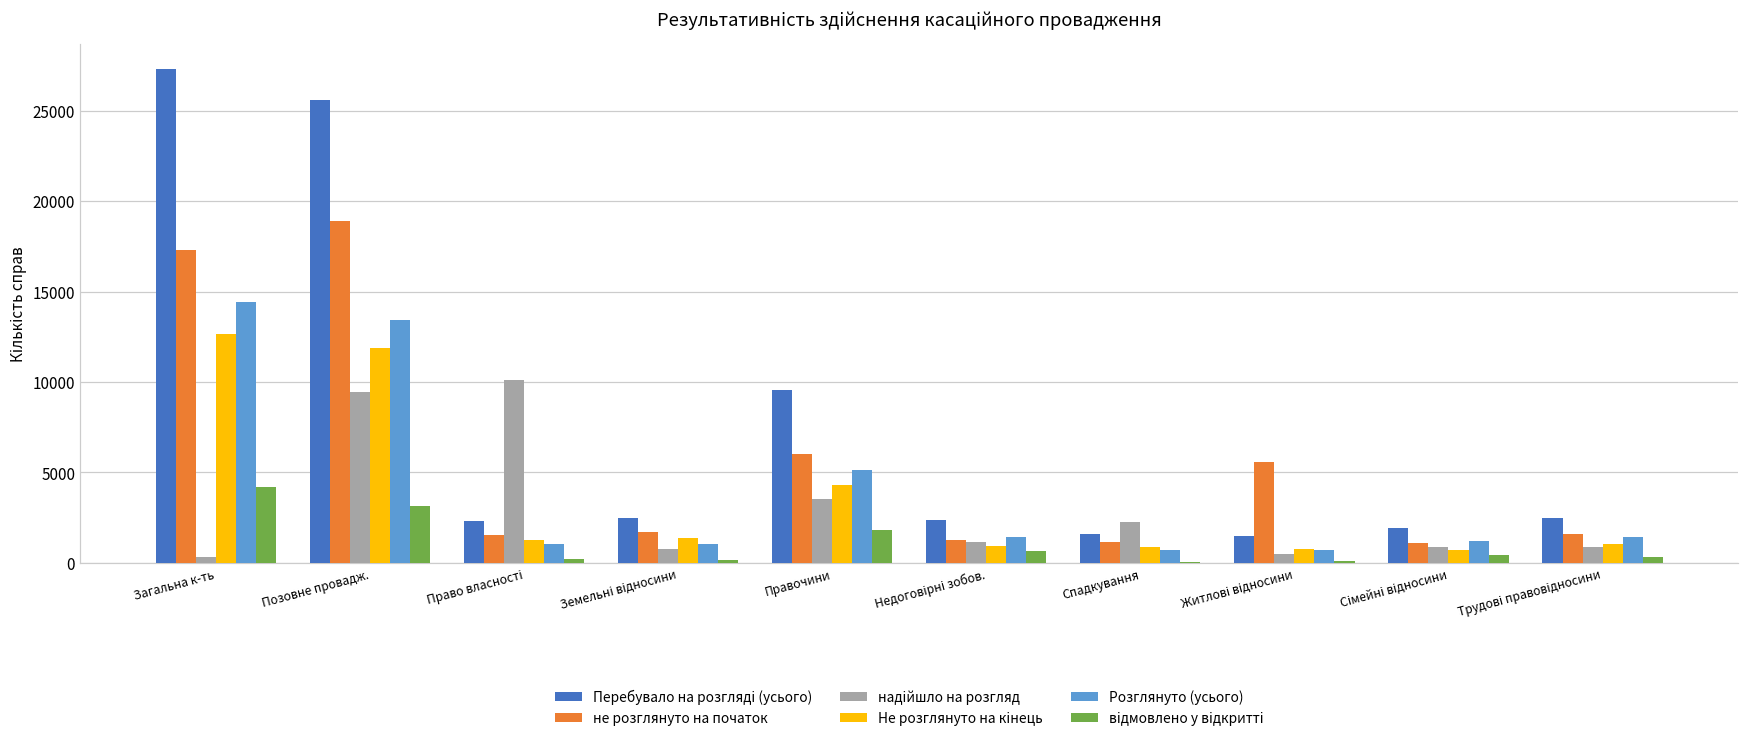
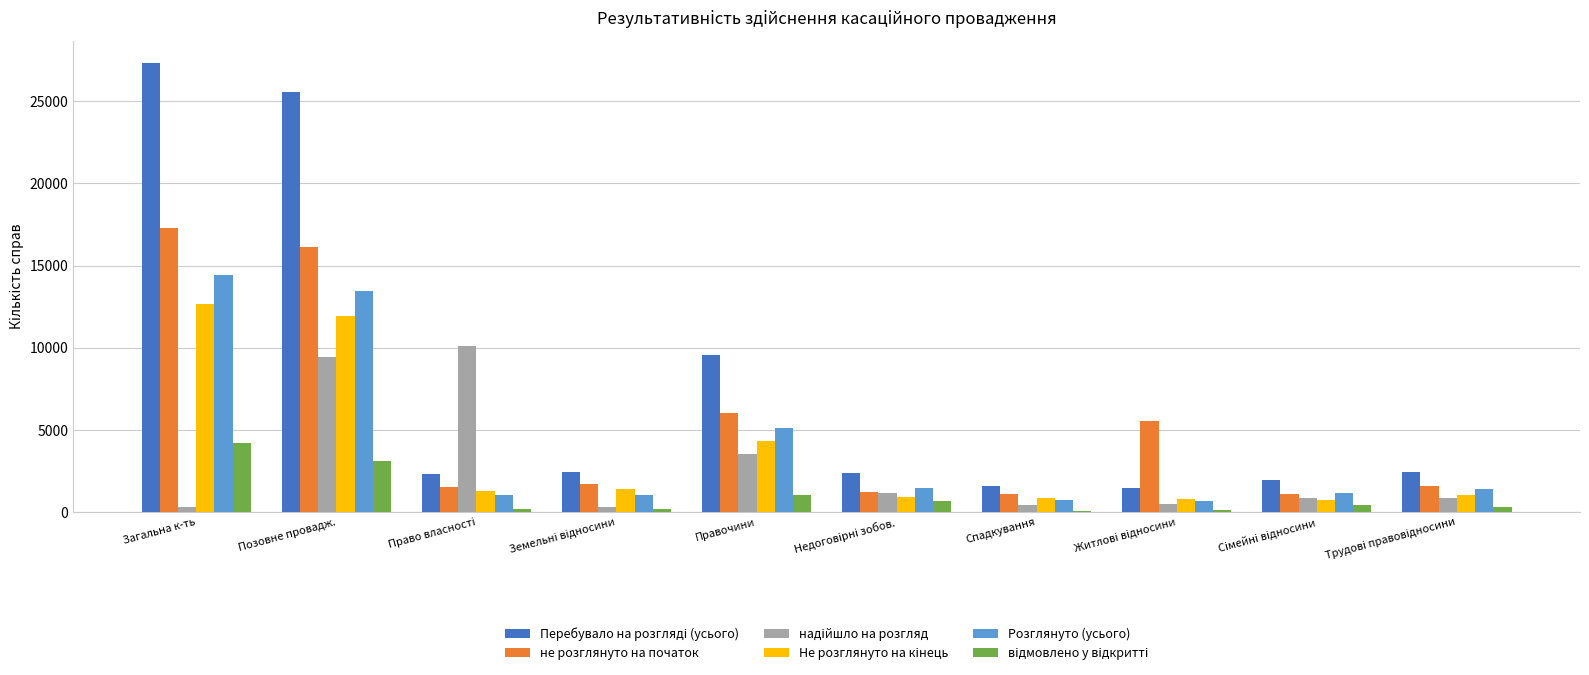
  {
    "не розглянуто на початок": {
      "Загальна к-ть": 17300,
-     "Позовне провадж.": 18900,
+     "Позовне провадж.": 16100,
      "Право власності": 1500,
      "Земельні відносини": 1700,
      "Правочини": 6000,
      "Недоговірні зобов.": 1200,
      "Спадкування": 1100,
      "Житлові відносини": 5600,
      "Сімейні відносини": 1100,
      "Трудові правовідносини": 1600
    },
    "надійшло на розгляд": {
      "Загальна к-ть": 300,
      "Позовне провадж.": 9500,
      "Право власності": 10100,
-     "Земельні відносини": 800,
+     "Земельні відносини": 300,
      "Правочини": 3500,
      "Недоговірні зобов.": 1100,
-     "Спадкування": 2300,
+     "Спадкування": 500,
      "Житлові відносини": 500,
      "Сімейні відносини": 900,
      "Трудові правовідносини": 900
    },
    "Не розглянуто на кінець": {
      "Загальна к-ть": 12700,
      "Позовне провадж.": 11900,
      "Право власності": 1300,
      "Земельні відносини": 1400,
      "Правочини": 4300,
      "Недоговірні зобов.": 900,
      "Спадкування": 900,
      "Житлові відносини": 800,
      "Сімейні відносини": 700,
      "Трудові правовідносини": 1000
    },
    "відмовлено у відкритті": {
      "Загальна к-ть": 4200,
      "Позовне провадж.": 3100,
      "Право власності": 200,
      "Земельні відносини": 200,
-     "Правочини": 1800,
+     "Правочини": 1100,
      "Недоговірні зобов.": 700,
      "Сімейні відносини": 400,
      "Трудові правовідносини": 300
    }
  }
